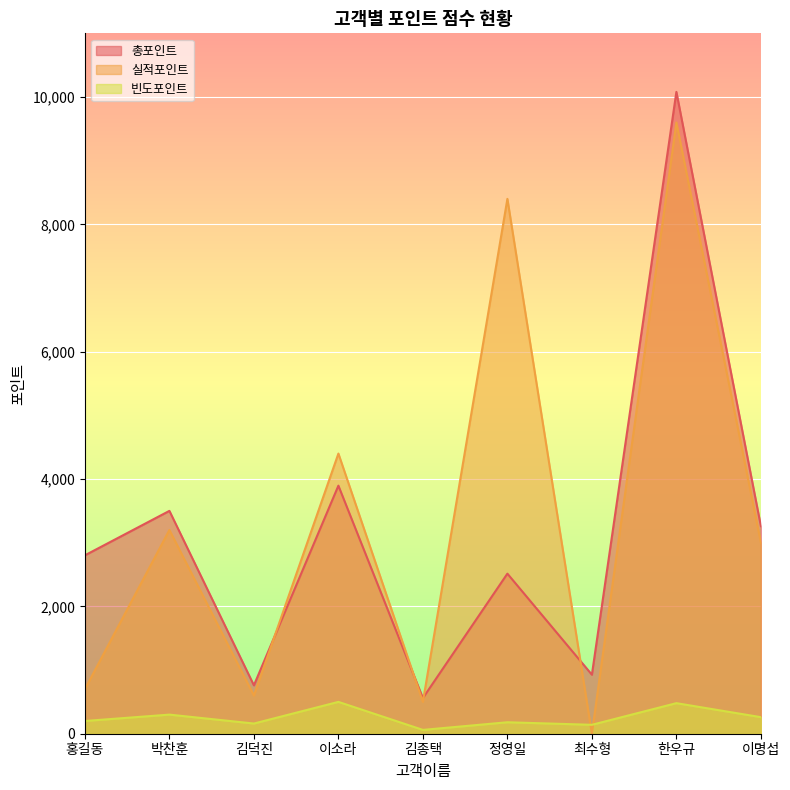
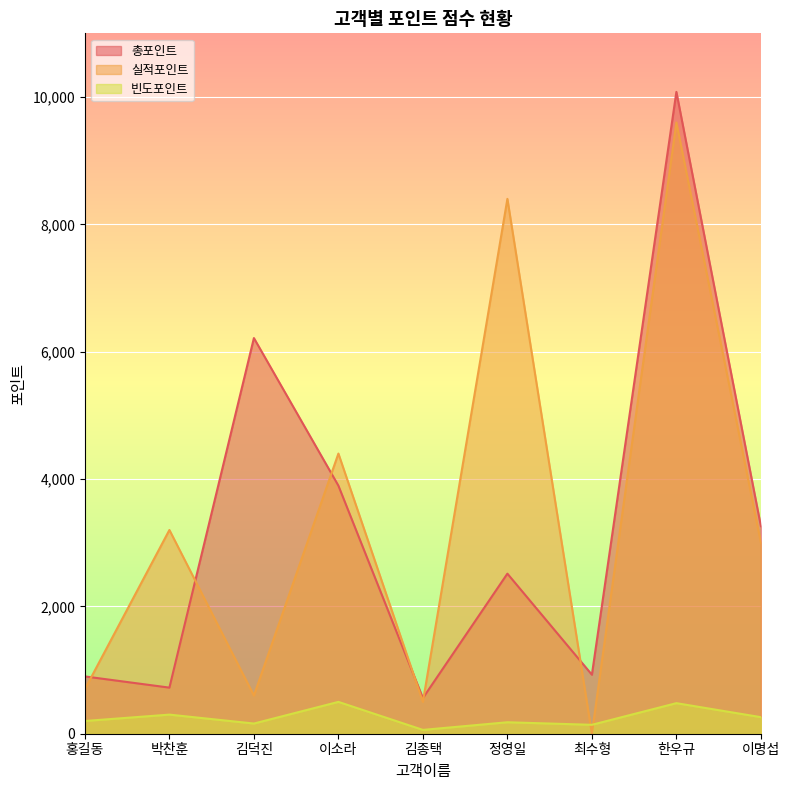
  {
    "총포인트": {
-     "홍길동": "2,800",
-     "박찬훈": "3,500",
-     "김덕진": "800",
+     "홍길동": "900",
+     "박찬훈": "700",
+     "김덕진": "6,200",
      "이소라": "3,900",
      "김종택": "600",
      "정영일": "2,500",
      "최수형": "900",
      "한우규": "10,100",
      "이명섭": "3,300"
    }
  }
